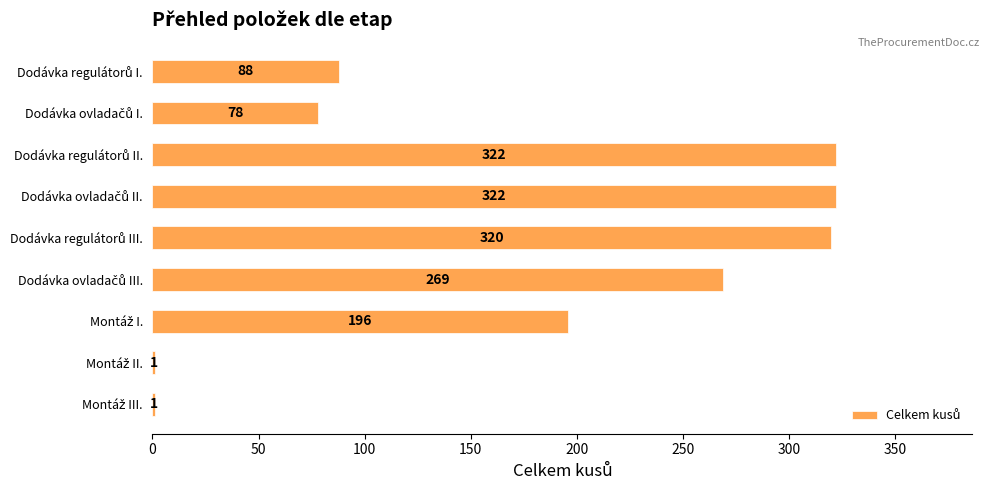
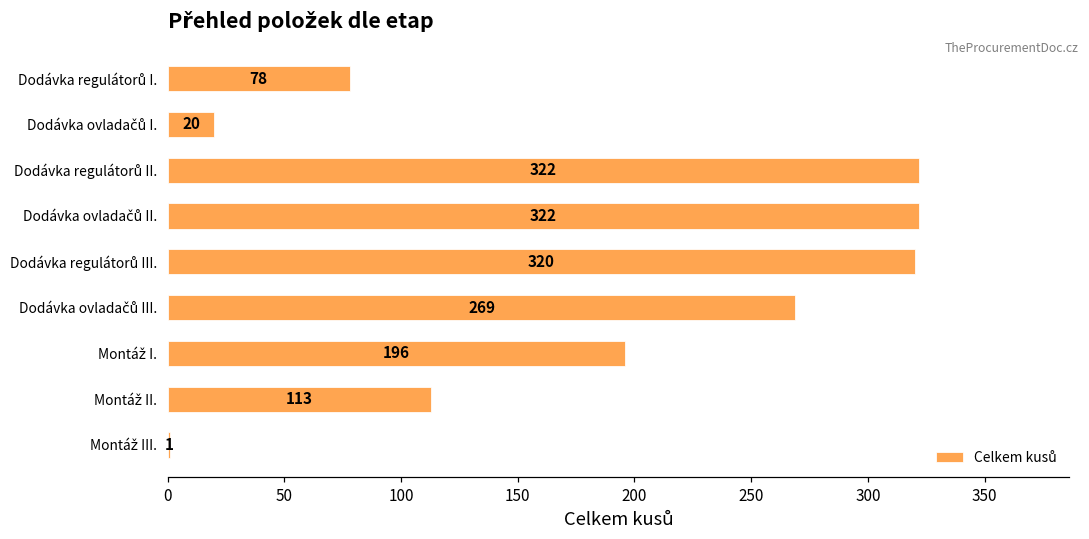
  {
-   "Dodávka regulátorů I.": 88,
-   "Dodávka ovladačů I.": 78,
+   "Dodávka regulátorů I.": 78,
+   "Dodávka ovladačů I.": 20,
    "Dodávka regulátorů II.": 322,
    "Dodávka ovladačů II.": 322,
    "Dodávka regulátorů III.": 320,
    "Dodávka ovladačů III.": 269,
    "Montáž I.": 196,
-   "Montáž II.": 1,
+   "Montáž II.": 113,
    "Montáž III.": 1
  }
